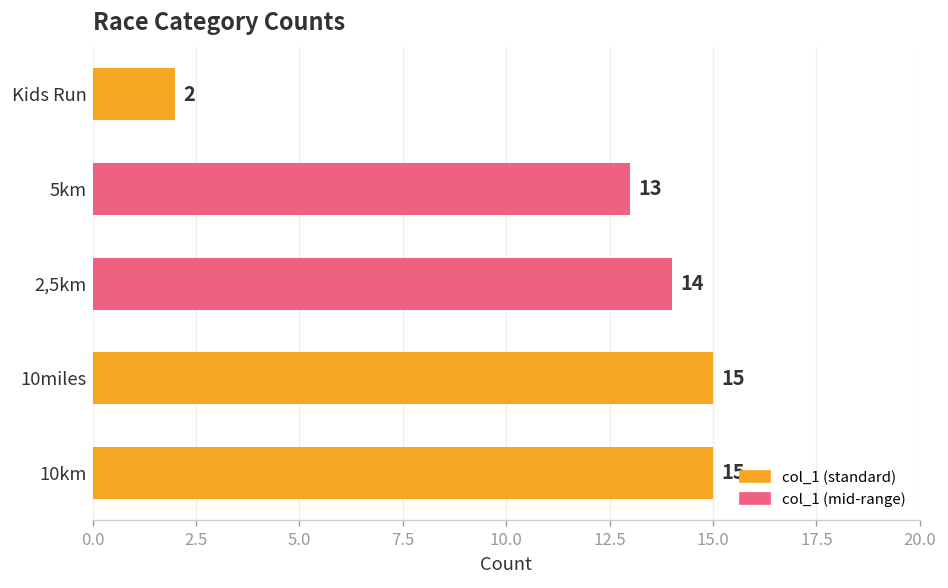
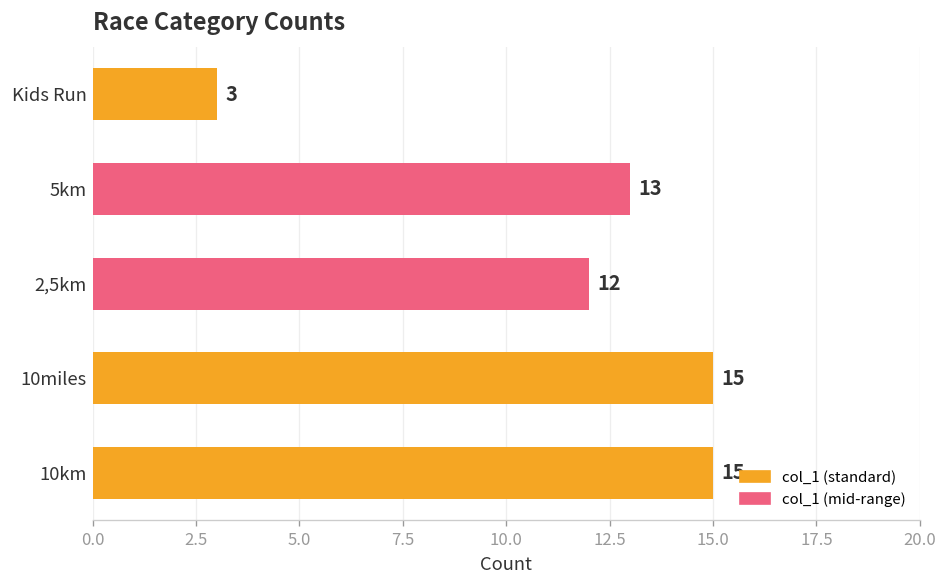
  {
-   "Kids Run": 2,
+   "Kids Run": 3,
    "5km": 13,
-   "2,5km": 14,
+   "2,5km": 12,
    "10miles": 15,
    "10km": 15
  }
